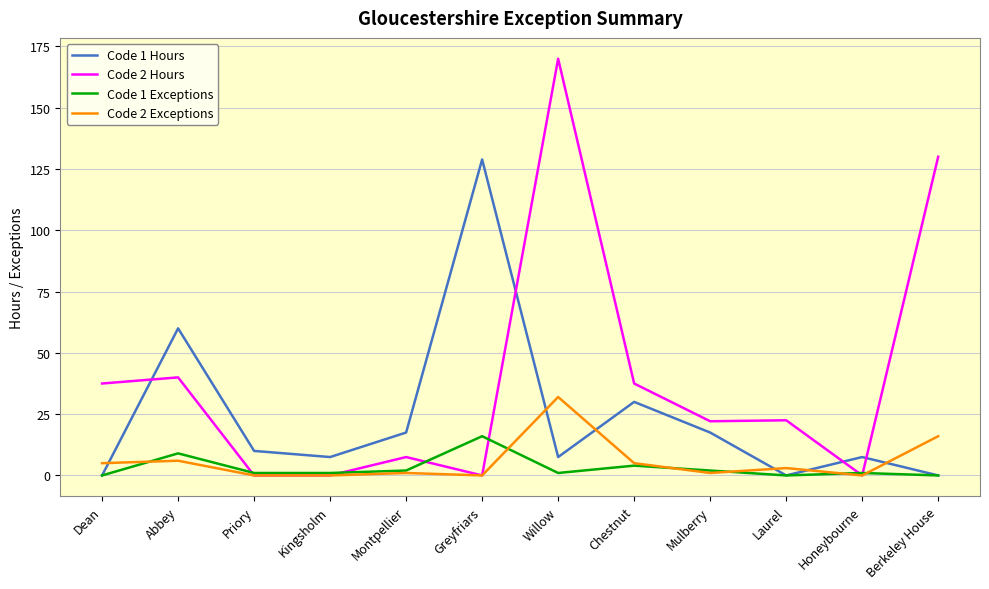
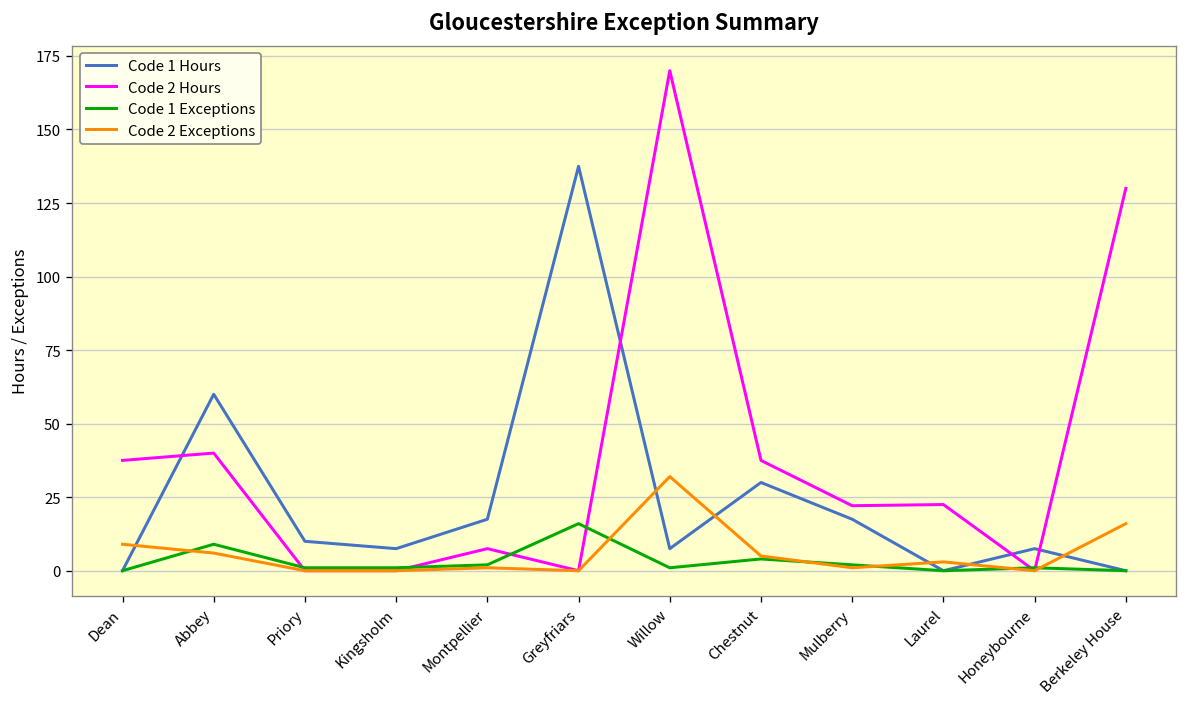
  {
    "Code 1 Hours": {
      "Abbey": 60,
      "Priory": 10,
      "Kingsholm": 8,
      "Montpellier": 18,
-     "Greyfriars": 129,
+     "Greyfriars": 138,
      "Willow": 8,
      "Chestnut": 30,
      "Mulberry": 18,
      "Honeybourne": 8
    },
    "Code 2 Hours": {
      "Dean": 38,
      "Abbey": 40,
      "Montpellier": 8,
      "Willow": 170,
      "Chestnut": 38,
      "Mulberry": 22,
      "Laurel": 23,
      "Berkeley House": 130
    },
    "Code 1 Exceptions": {
      "Abbey": 9,
      "Greyfriars": 16,
      "Willow": 1
    },
    "Code 2 Exceptions": {
-     "Dean": 5,
+     "Dean": 9,
      "Abbey": 6,
      "Willow": 32,
      "Laurel": 3,
      "Berkeley House": 16
    }
  }
